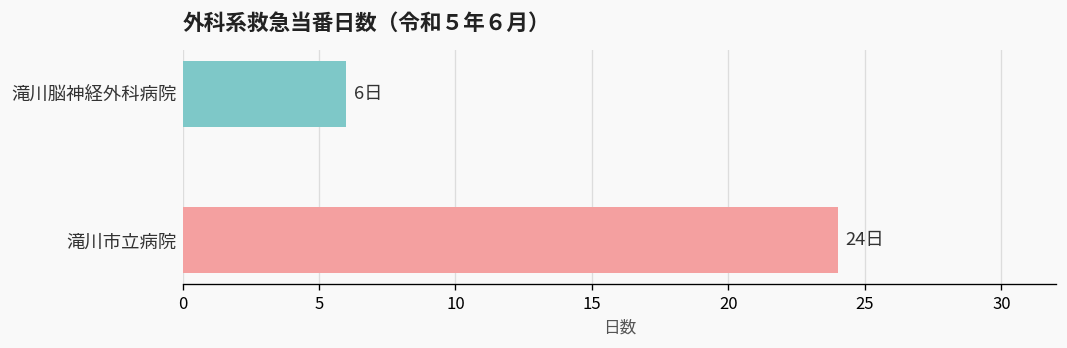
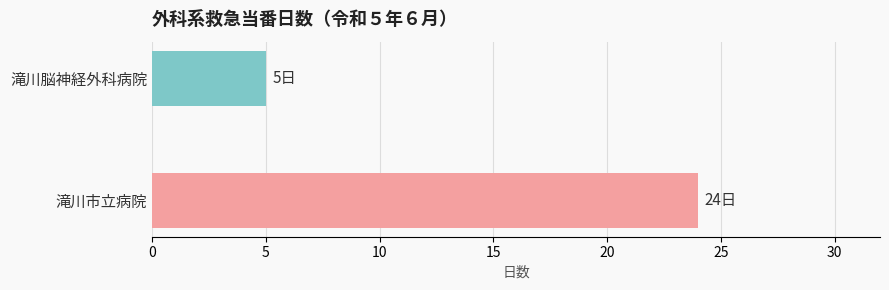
  {
-   "滝川脳神経外科病院": "6日",
+   "滝川脳神経外科病院": "5日",
    "滝川市立病院": "24日"
  }
